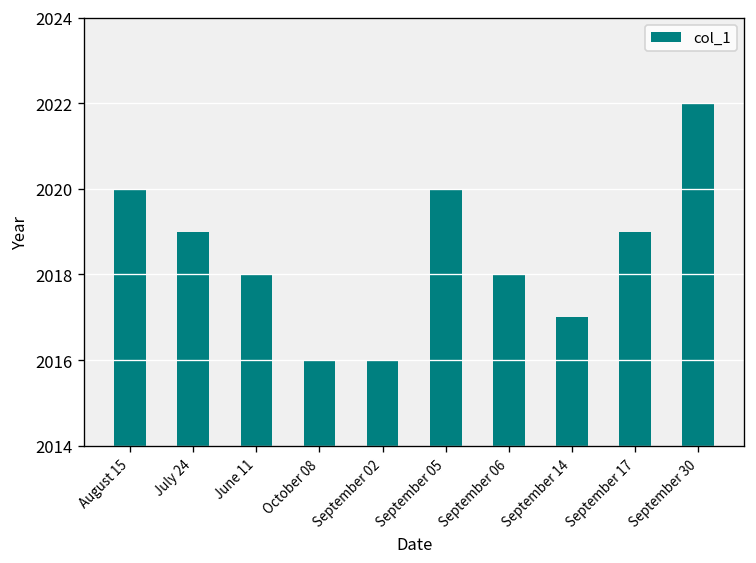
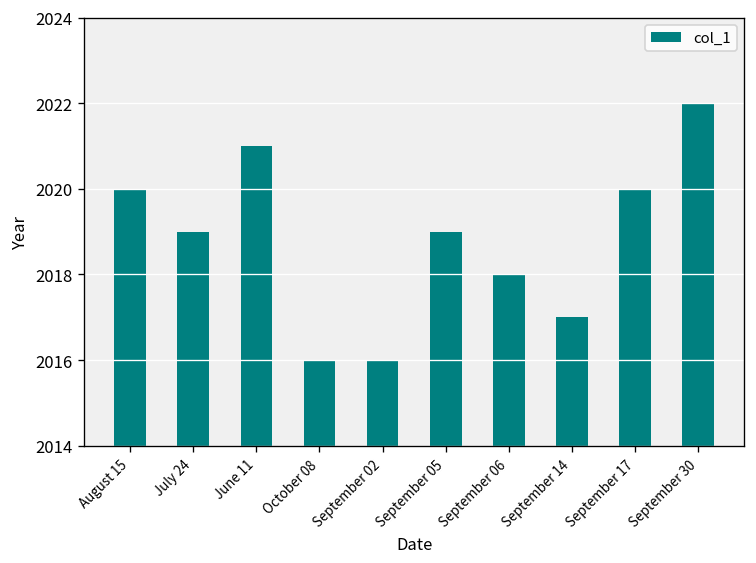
  {
    "August 15": 2020,
    "July 24": 2019,
-   "June 11": 2018,
+   "June 11": 2021,
    "October 08": 2016,
    "September 02": 2016,
-   "September 05": 2020,
+   "September 05": 2019,
    "September 06": 2018,
    "September 14": 2017,
-   "September 17": 2019,
+   "September 17": 2020,
    "September 30": 2022
  }
